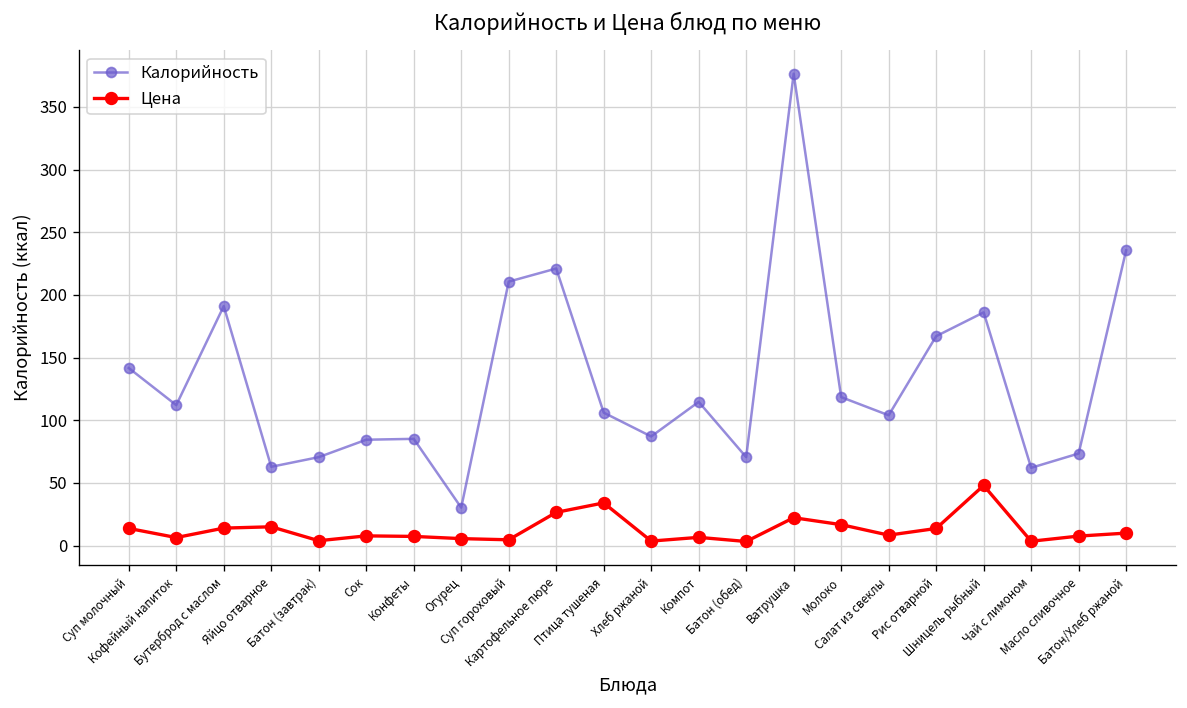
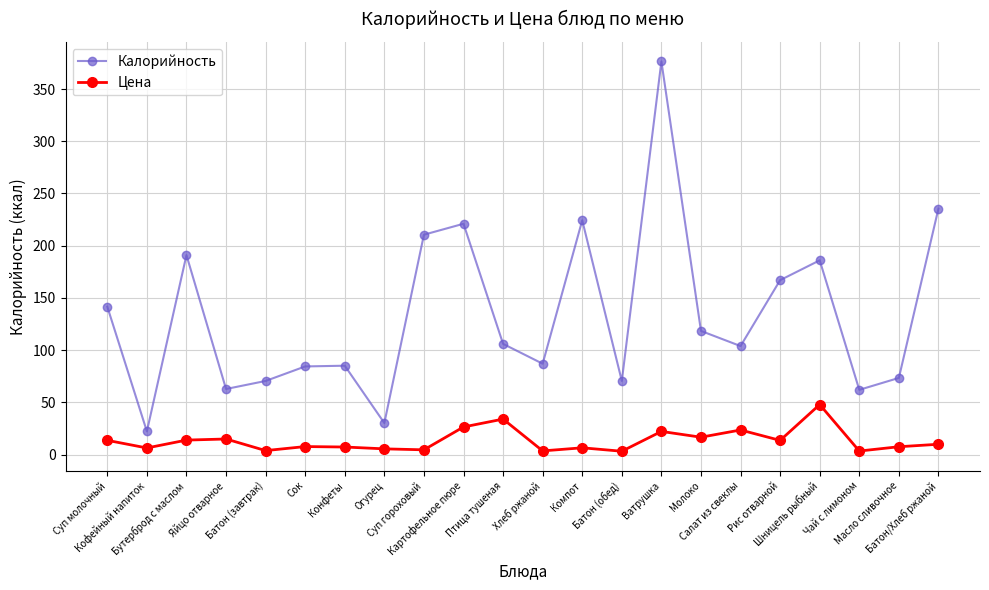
  {
    "Калорийность": {
      "Суп молочный": 142,
-     "Кофейный напиток": 112,
+     "Кофейный напиток": 22,
      "Бутерброд с маслом": 191,
      "Яйцо отварное": 63,
      "Батон (завтрак)": 71,
      "Сок": 84,
      "Конфеты": 85,
      "Огурец": 30,
      "Суп гороховый": 211,
      "Картофельное пюре": 221,
      "Птица тушеная": 106,
      "Хлеб ржаной": 87,
-     "Компот": 115,
+     "Компот": 224,
      "Батон (обед)": 71,
      "Ватрушка": 376,
      "Молоко": 118,
      "Салат из свеклы": 104,
      "Рис отварной": 167,
      "Шницель рыбный": 186,
      "Чай с лимоном": 62,
      "Масло сливочное": 73,
      "Батон/Хлеб ржаной": 236
    },
    "Цена": {
      "Суп молочный": 14,
      "Кофейный напиток": 6,
      "Бутерброд с маслом": 14,
      "Яйцо отварное": 15,
      "Батон (завтрак)": 4,
      "Сок": 8,
      "Конфеты": 7,
      "Огурец": 5,
      "Суп гороховый": 5,
      "Картофельное пюре": 26,
      "Птица тушеная": 34,
      "Хлеб ржаной": 4,
      "Компот": 7,
      "Батон (обед)": 3,
      "Ватрушка": 22,
      "Молоко": 17,
-     "Салат из свеклы": 8,
+     "Салат из свеклы": 24,
      "Рис отварной": 14,
      "Шницель рыбный": 48,
      "Чай с лимоном": 3,
      "Масло сливочное": 8,
      "Батон/Хлеб ржаной": 10
    }
  }
